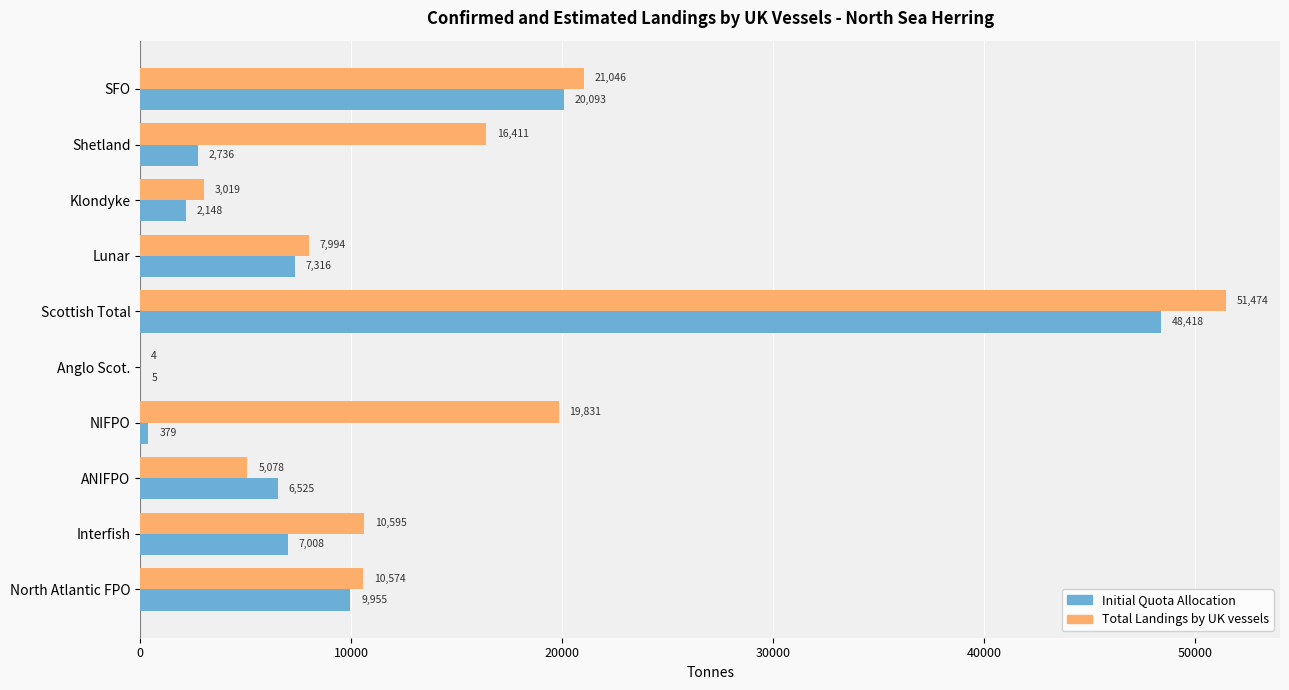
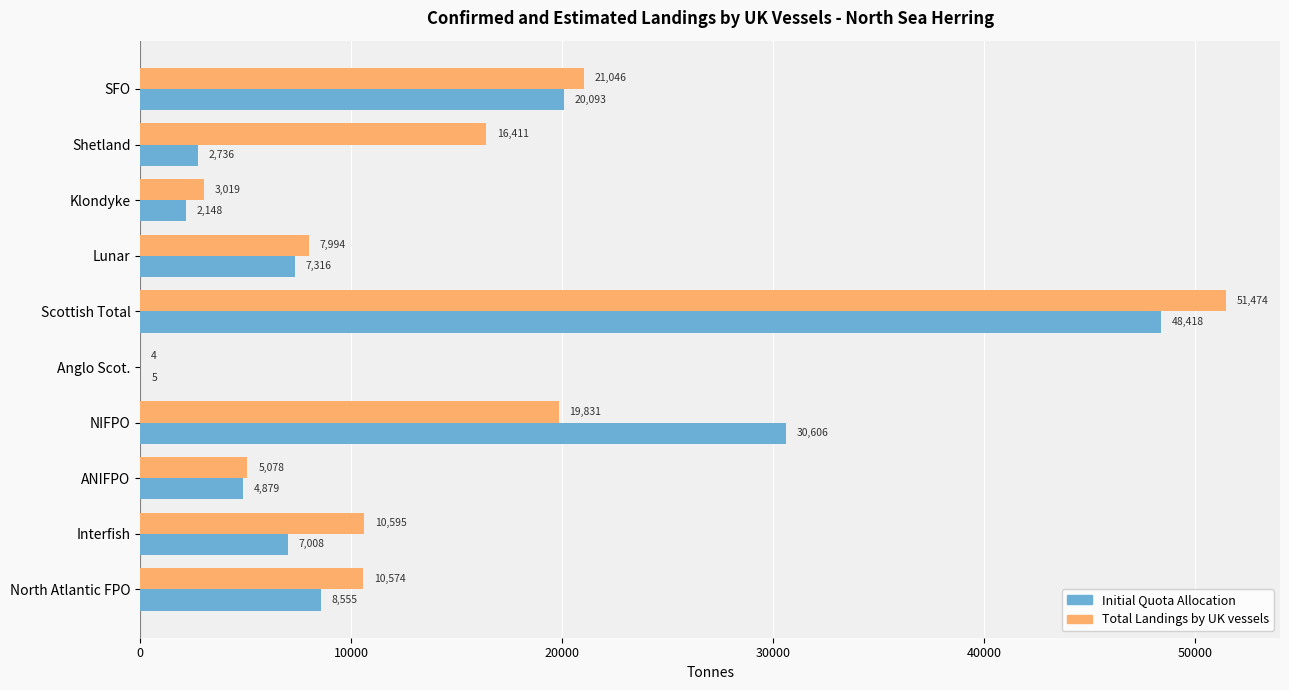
  {
    "Initial Quota Allocation": {
      "SFO": "20,093",
      "Shetland": "2,736",
      "Klondyke": "2,148",
      "Lunar": "7,316",
      "Scottish Total": "48,418",
      "Anglo Scot.": "5",
-     "NIFPO": "379",
-     "ANIFPO": "6,525",
+     "NIFPO": "30,606",
+     "ANIFPO": "4,879",
      "Interfish": "7,008",
-     "North Atlantic FPO": "9,955"
+     "North Atlantic FPO": "8,555"
    },
    "Total Landings by UK vessels": {
      "SFO": "21,046",
      "Shetland": "16,411",
      "Klondyke": "3,019",
      "Lunar": "7,994",
      "Scottish Total": "51,474",
      "Anglo Scot.": "4",
      "NIFPO": "19,831",
      "ANIFPO": "5,078",
      "Interfish": "10,595",
      "North Atlantic FPO": "10,574"
    }
  }
